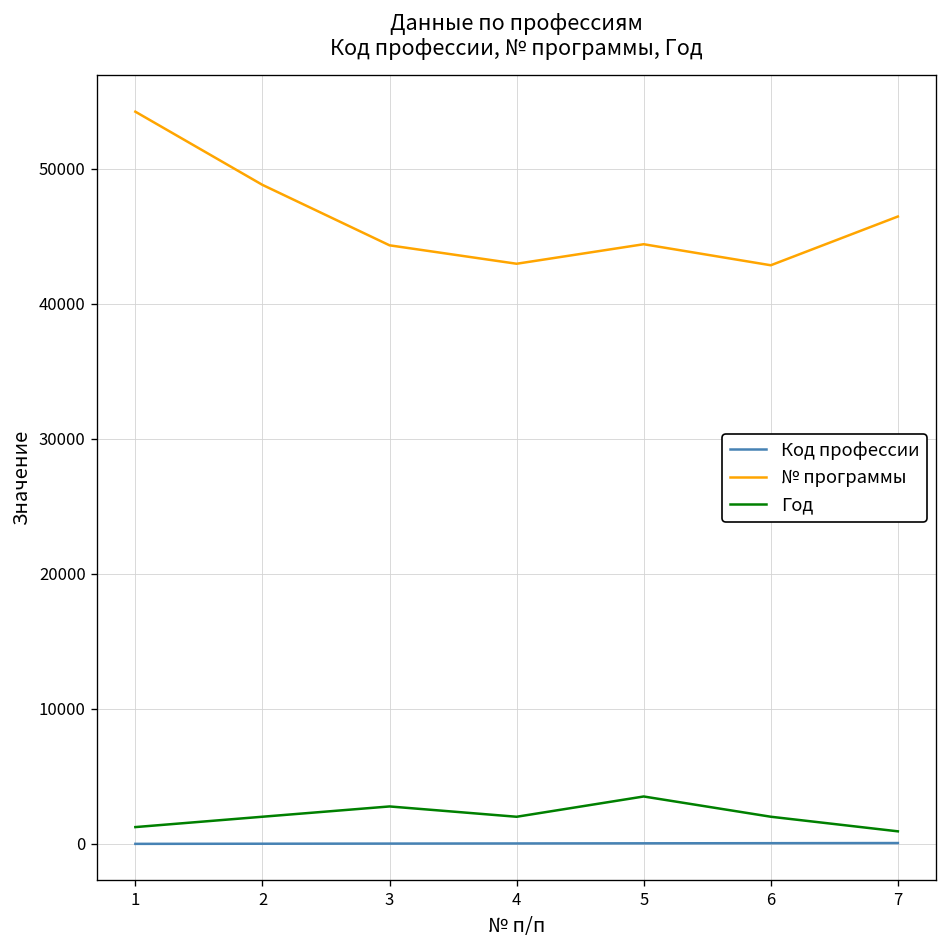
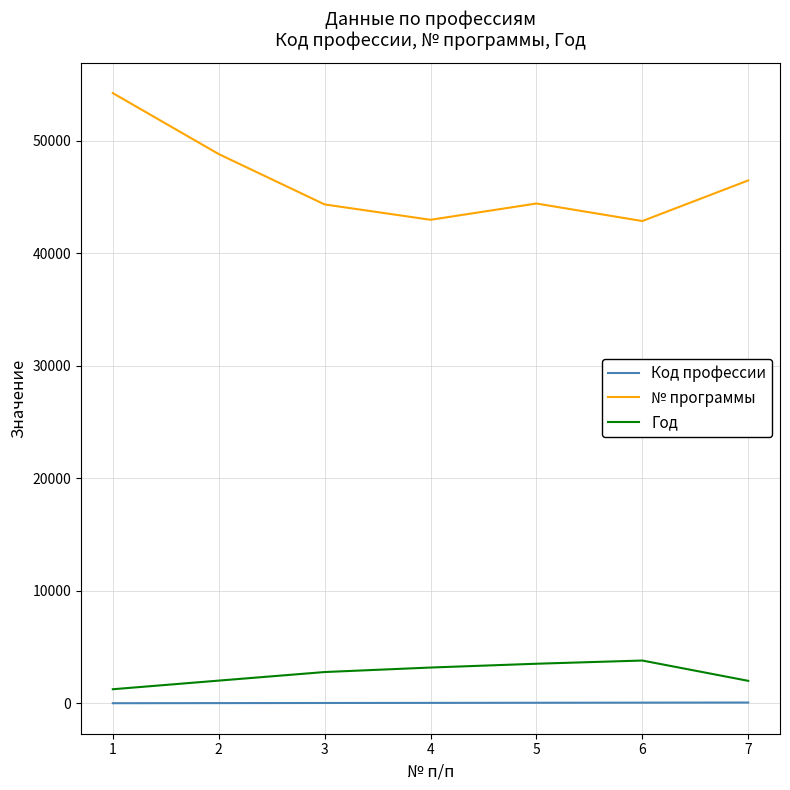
  {
    "Код профессии": {
      "1": 0,
      "2": 0,
      "3": 0,
      "4": 0,
      "5": 100,
      "6": 100,
      "7": 100
    },
    "№ программы": {
      "1": 54200,
      "2": 48800,
      "3": 44300,
      "4": 43000,
      "5": 44400,
      "6": 42900,
      "7": 46500
    },
    "Год": {
      "1": 1300,
      "2": 2000,
      "3": 2800,
-     "4": 2000,
+     "4": 3200,
      "5": 3500,
-     "6": 2000,
-     "7": 900
+     "6": 3800,
+     "7": 2000
    }
  }
